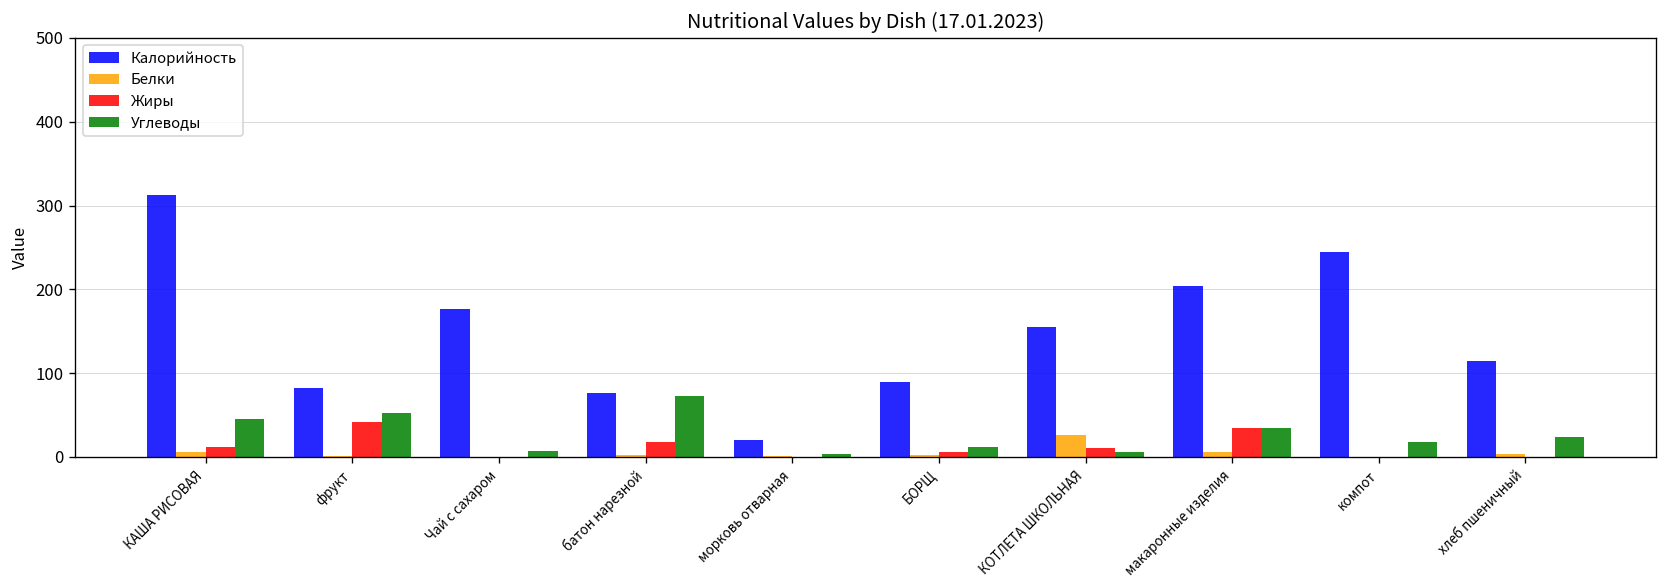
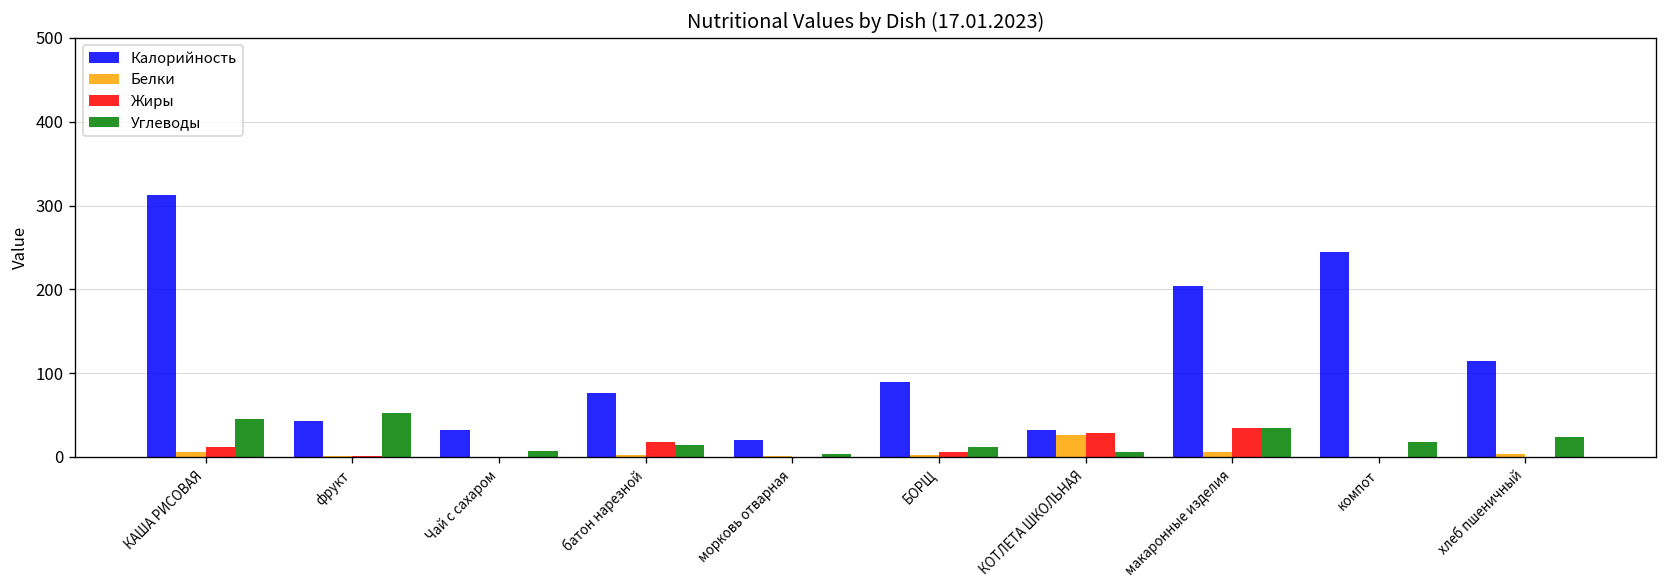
  {
    "Калорийность": {
      "КАША РИСОВАЯ": 310,
-     "фрукт": 80,
-     "Чай с сахаром": 180,
+     "фрукт": 40,
+     "Чай с сахаром": 30,
      "батон нарезной": 80,
      "морковь отварная": 20,
      "БОРЩ": 90,
-     "КОТЛЕТА ШКОЛЬНАЯ": 160,
+     "КОТЛЕТА ШКОЛЬНАЯ": 30,
      "макаронные изделия": 200,
      "компот": 240,
      "хлеб пшеничный": 120
    },
    "Белки": {
      "КАША РИСОВАЯ": 10,
      "КОТЛЕТА ШКОЛЬНАЯ": 30,
      "макаронные изделия": 10,
      "хлеб пшеничный": 0
    },
    "Жиры": {
      "КАША РИСОВАЯ": 10,
-     "фрукт": 40,
+     "фрукт": 0,
      "Чай с сахаром": 0,
      "батон нарезной": 20,
      "БОРЩ": 10,
-     "КОТЛЕТА ШКОЛЬНАЯ": 10,
+     "КОТЛЕТА ШКОЛЬНАЯ": 30,
      "макаронные изделия": 30
    },
    "Углеводы": {
      "КАША РИСОВАЯ": 50,
      "фрукт": 50,
      "Чай с сахаром": 10,
-     "батон нарезной": 70,
+     "батон нарезной": 10,
      "морковь отварная": 0,
      "БОРЩ": 10,
      "КОТЛЕТА ШКОЛЬНАЯ": 10,
      "макаронные изделия": 30,
      "компот": 20,
      "хлеб пшеничный": 20
    }
  }
